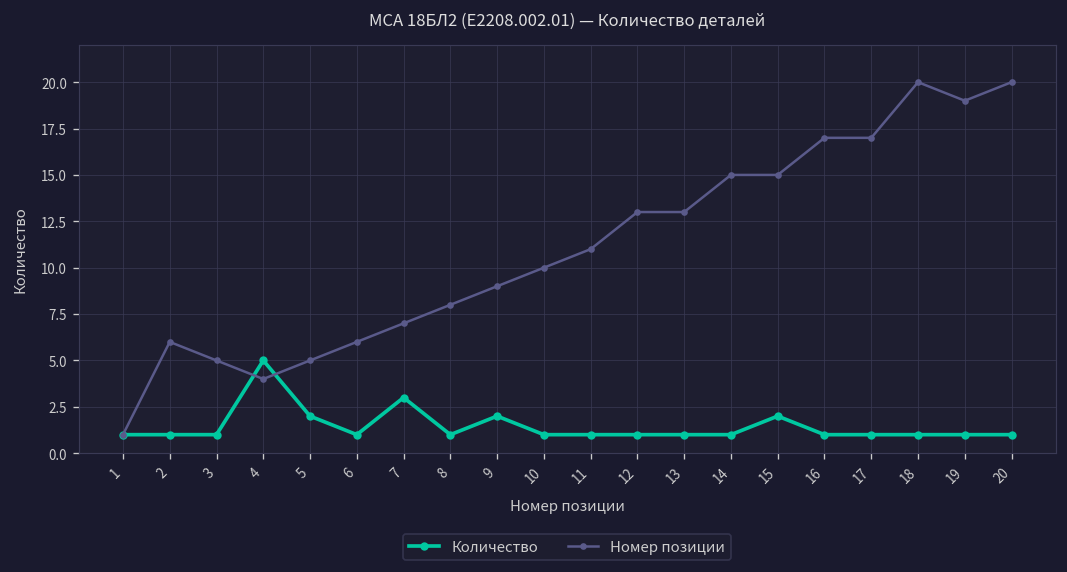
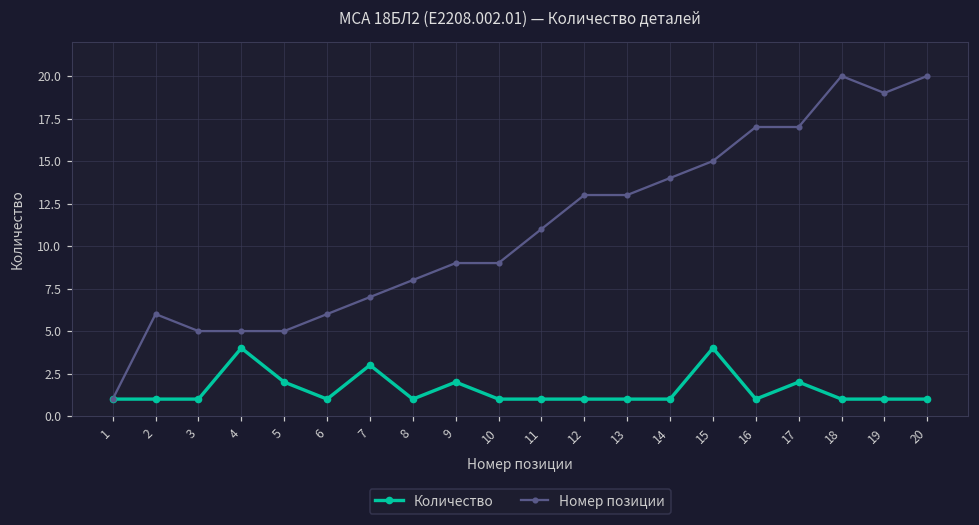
  {
    "Количество": {
      "2": 1,
      "3": 1,
-     "4": 5,
+     "4": 4,
      "5": 2,
      "6": 1,
      "7": 3,
      "8": 1,
      "9": 2,
      "10": 1,
      "11": 1,
      "12": 1,
      "13": 1,
      "14": 1,
-     "15": 2,
+     "15": 4,
      "16": 1,
-     "17": 1,
+     "17": 2,
      "18": 1,
      "19": 1,
      "20": 1
    },
    "Номер позиции": {
      "2": 6,
      "3": 5,
-     "4": 4,
+     "4": 5,
      "5": 5,
      "6": 6,
      "7": 7,
      "8": 8,
      "9": 9,
-     "10": 10,
+     "10": 9,
      "11": 11,
      "12": 13,
      "13": 13,
-     "14": 15,
+     "14": 14,
      "15": 15,
      "16": 17,
      "17": 17,
      "18": 20,
      "19": 19,
      "20": 20
    }
  }
